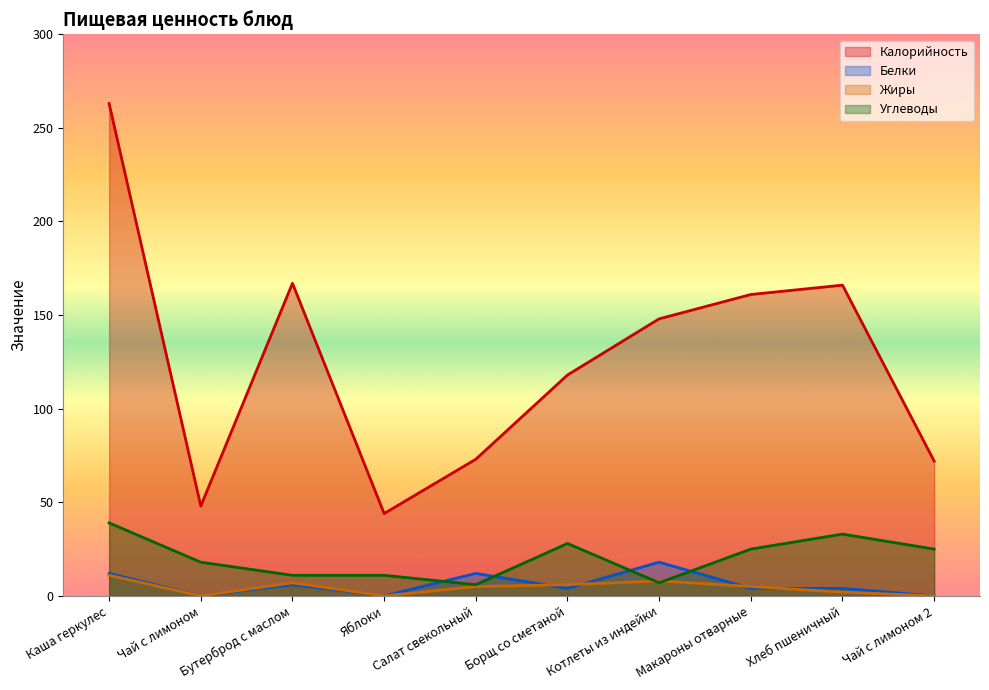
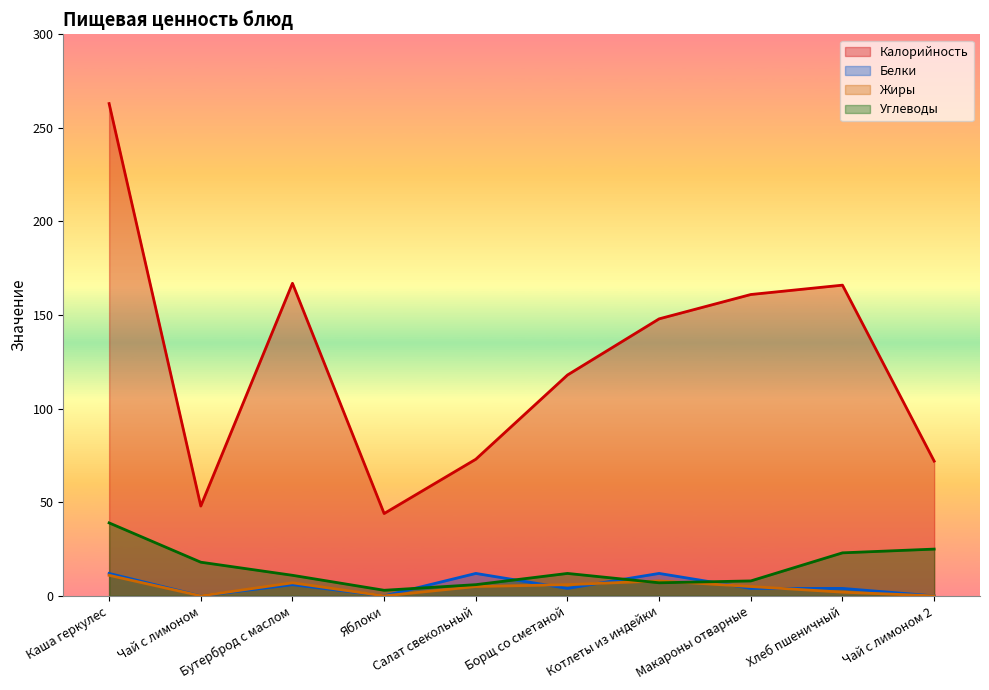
  {
    "Белки": {
      "Салат свекольный": 12,
      "Борщ со сметаной": 4,
-     "Котлеты из индейки": 18,
+     "Котлеты из индейки": 12,
      "Хлеб пшеничный": 4
    },
    "Углеводы": {
      "Каша геркулес": 39,
      "Чай с лимоном": 18,
      "Бутерброд с маслом": 11,
-     "Яблоки": 11,
-     "Борщ со сметаной": 28,
-     "Макароны отварные": 25,
-     "Хлеб пшеничный": 33,
+     "Яблоки": 3,
+     "Борщ со сметаной": 12,
+     "Макароны отварные": 8,
+     "Хлеб пшеничный": 23,
      "Чай с лимоном 2": 25
    }
  }
